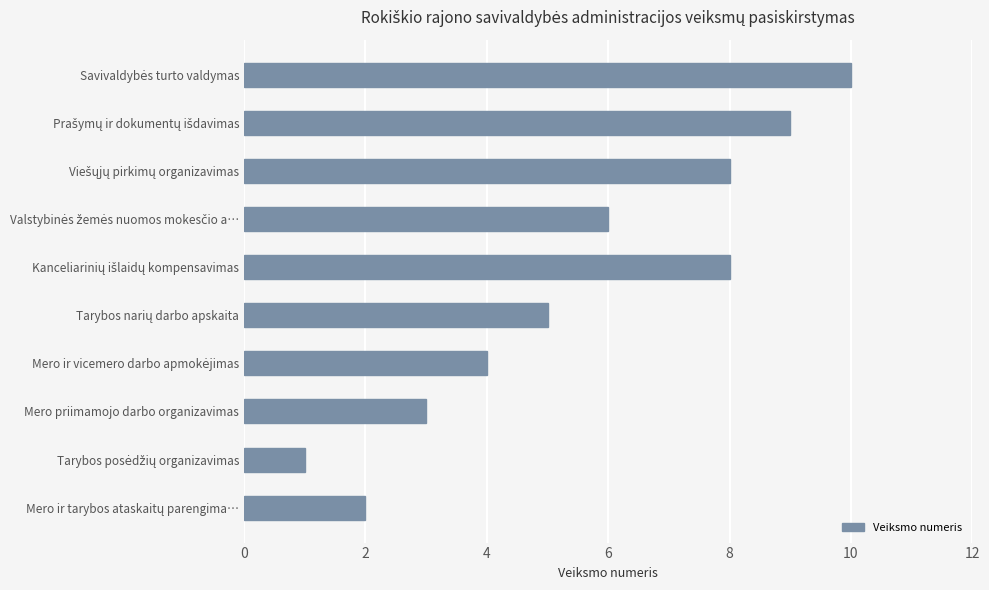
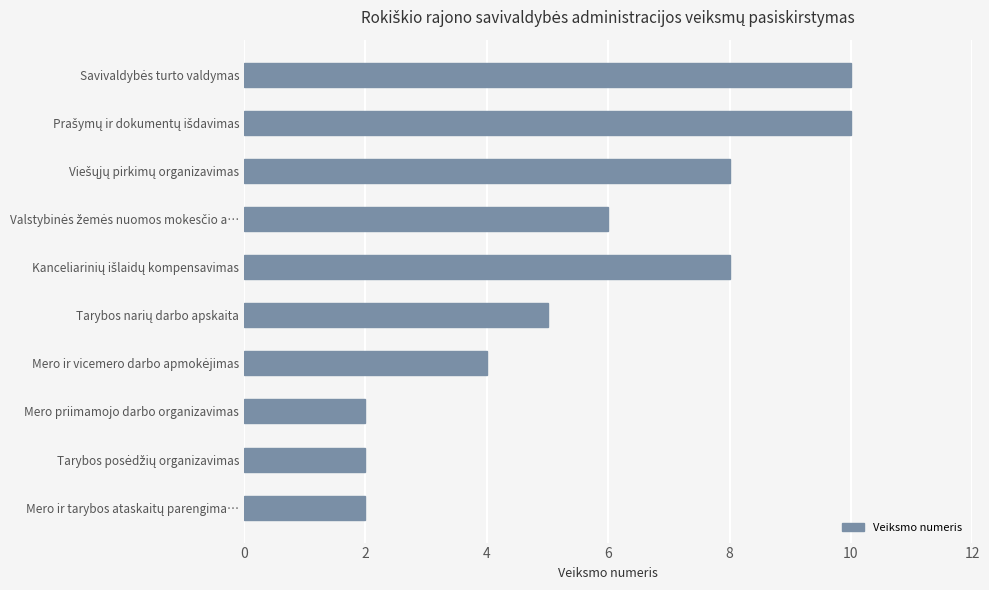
  {
    "Savivaldybės turto valdymas": 10,
-   "Prašymų ir dokumentų išdavimas": 9,
+   "Prašymų ir dokumentų išdavimas": 10,
    "Viešųjų pirkimų organizavimas": 8,
    "Valstybinės žemės nuomos mokesčio a…": 6,
    "Kanceliarinių išlaidų kompensavimas": 8,
    "Tarybos narių darbo apskaita": 5,
    "Mero ir vicemero darbo apmokėjimas": 4,
-   "Mero priimamojo darbo organizavimas": 3,
-   "Tarybos posėdžių organizavimas": 1,
+   "Mero priimamojo darbo organizavimas": 2,
+   "Tarybos posėdžių organizavimas": 2,
    "Mero ir tarybos ataskaitų parengima…": 2
  }
